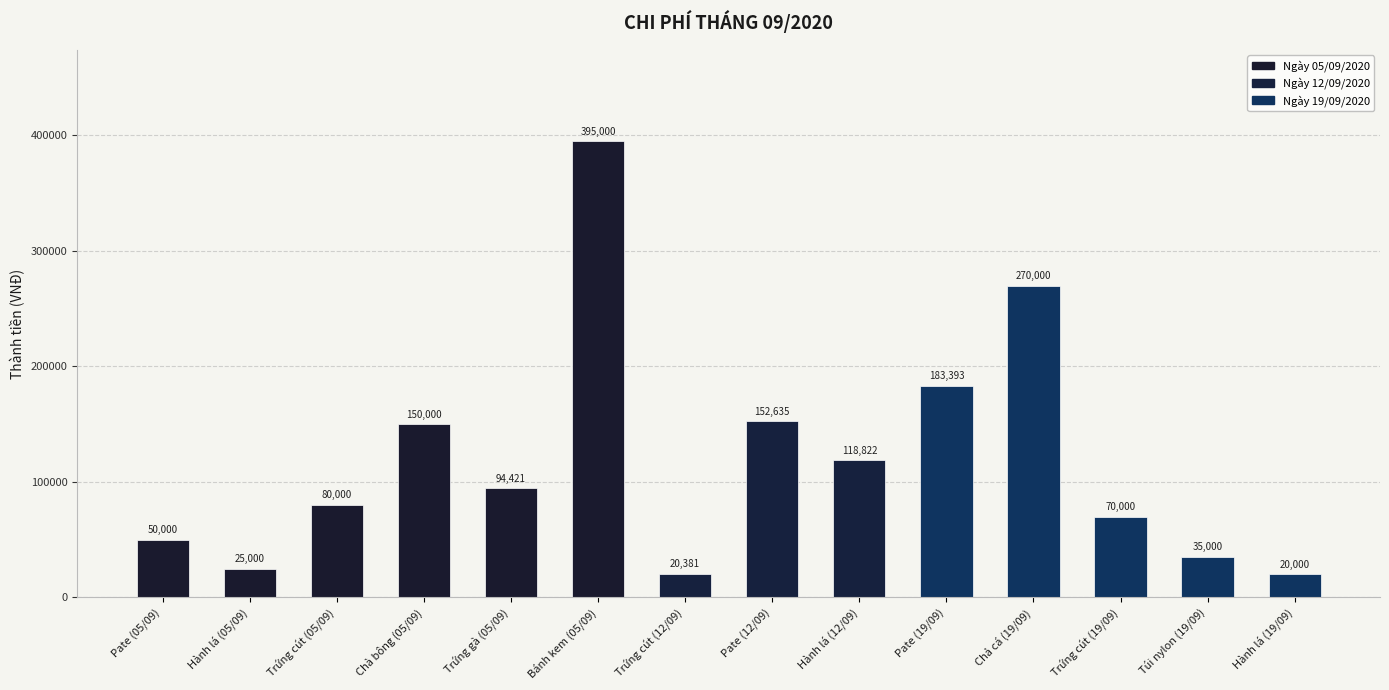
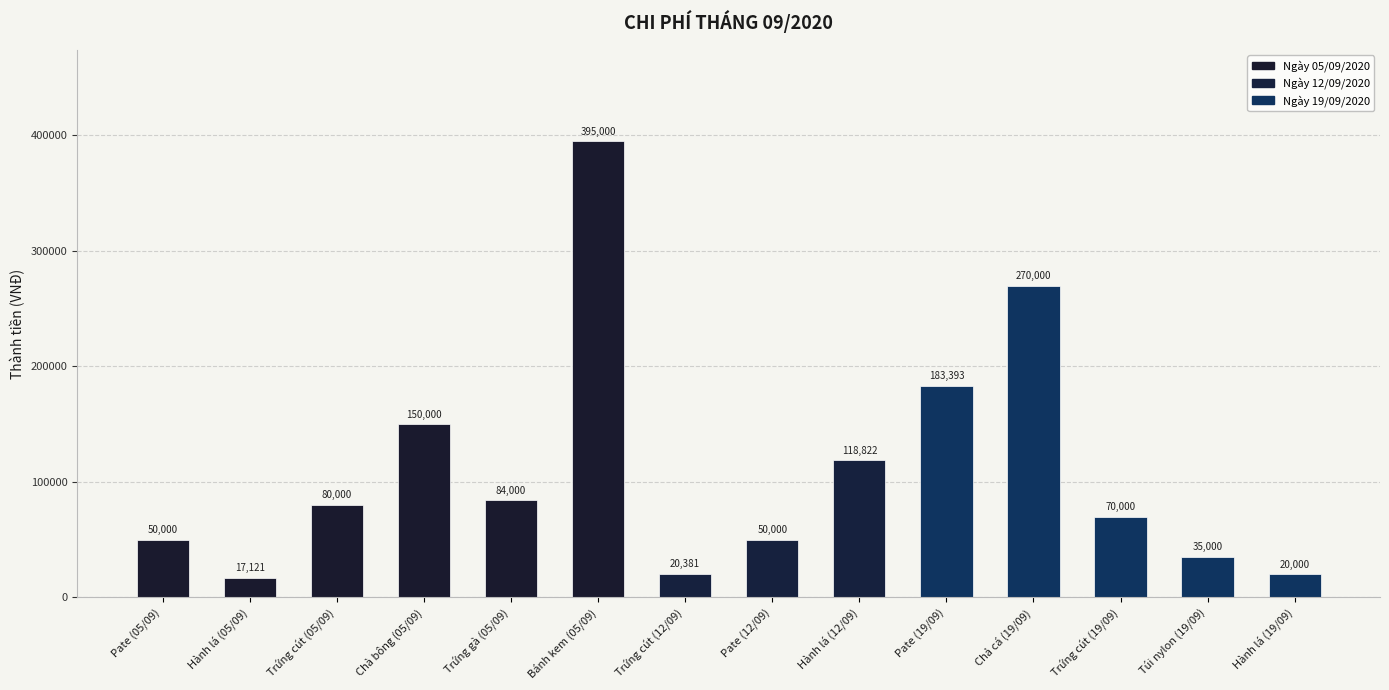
  {
    "Pate (05/09)": "50,000",
-   "Hành lá (05/09)": "25,000",
+   "Hành lá (05/09)": "17,121",
    "Trứng cút (05/09)": "80,000",
    "Chà bông (05/09)": "150,000",
-   "Trứng gà (05/09)": "94,421",
+   "Trứng gà (05/09)": "84,000",
    "Bánh kem (05/09)": "395,000",
    "Trứng cút (12/09)": "20,381",
-   "Pate (12/09)": "152,635",
+   "Pate (12/09)": "50,000",
    "Hành lá (12/09)": "118,822",
    "Pate (19/09)": "183,393",
    "Chả cá (19/09)": "270,000",
    "Trứng cút (19/09)": "70,000",
    "Túi nylon (19/09)": "35,000",
    "Hành lá (19/09)": "20,000"
  }
